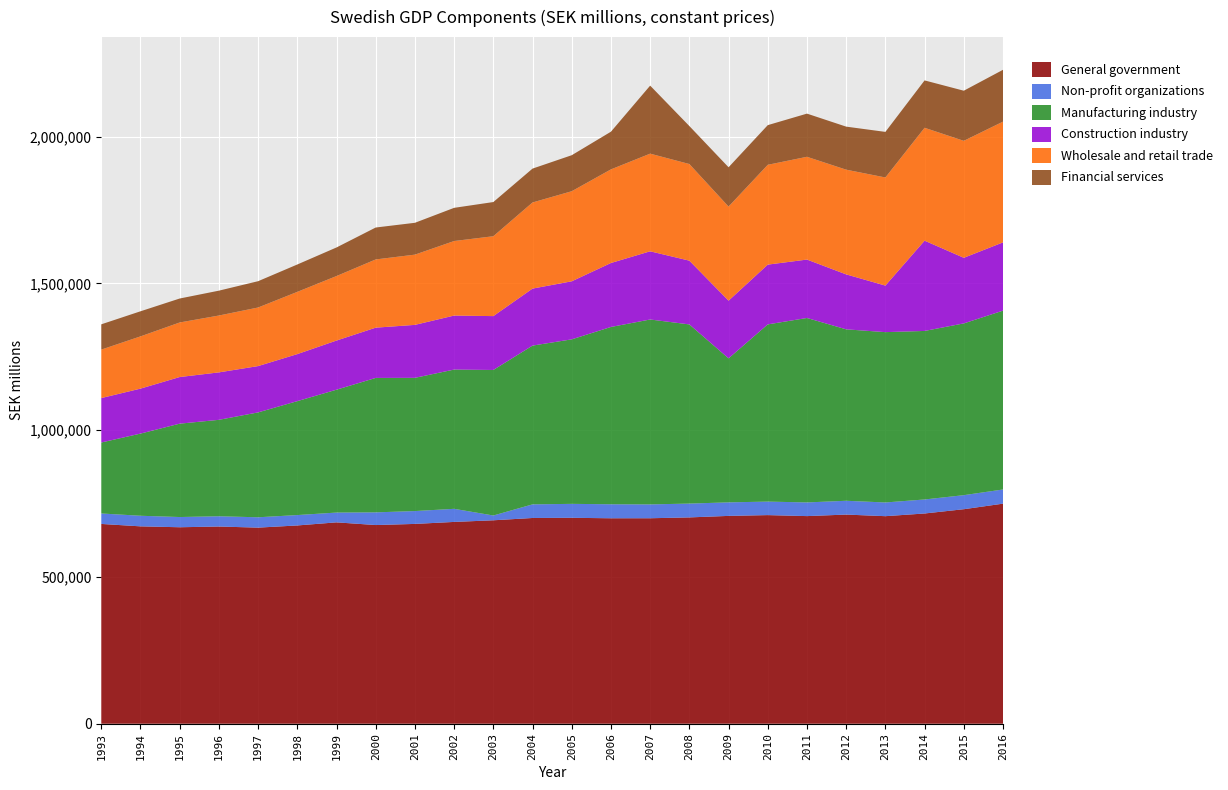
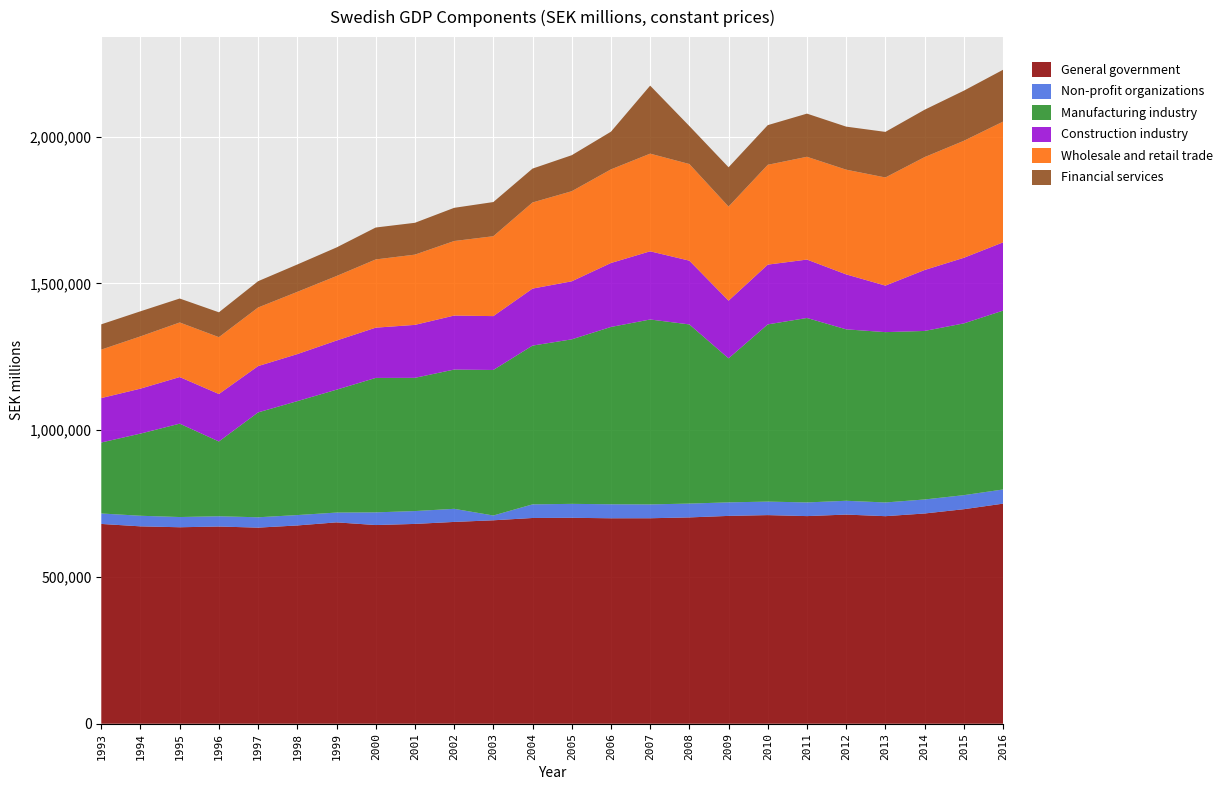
  {
    "General government": {
      "1993": "680,000",
      "1994": "670,000",
      "1995": "670,000",
      "1996": "670,000",
      "1997": "670,000",
      "1998": "680,000",
      "1999": "690,000",
      "2000": "680,000",
      "2001": "680,000",
      "2002": "690,000",
      "2003": "690,000",
      "2004": "700,000",
      "2005": "700,000",
      "2006": "700,000",
      "2007": "700,000",
      "2008": "700,000",
      "2009": "710,000",
      "2010": "710,000",
      "2011": "710,000",
      "2012": "710,000",
      "2013": "710,000",
      "2014": "720,000",
      "2015": "730,000",
      "2016": "750,000"
    },
    "Non-profit organizations": {
      "1993": "40,000",
      "1994": "40,000",
      "1995": "30,000",
      "1996": "30,000",
      "1997": "40,000",
      "1998": "40,000",
      "1999": "30,000",
      "2000": "40,000",
      "2001": "40,000",
      "2002": "40,000",
      "2003": "20,000",
      "2004": "50,000",
      "2005": "50,000",
      "2006": "50,000",
      "2007": "50,000",
      "2008": "50,000",
      "2009": "50,000",
      "2010": "50,000",
      "2011": "50,000",
      "2012": "50,000",
      "2013": "50,000",
      "2014": "50,000",
      "2015": "50,000",
      "2016": "50,000"
    },
    "Manufacturing industry": {
      "1993": "240,000",
      "1994": "280,000",
      "1995": "320,000",
-     "1996": "330,000",
+     "1996": "250,000",
      "1997": "360,000",
      "1998": "390,000",
      "1999": "420,000",
      "2000": "460,000",
      "2001": "450,000",
      "2002": "470,000",
      "2003": "500,000",
      "2004": "540,000",
      "2005": "560,000",
      "2006": "600,000",
      "2007": "630,000",
      "2008": "610,000",
      "2009": "490,000",
      "2010": "600,000",
      "2011": "630,000",
      "2012": "580,000",
      "2013": "580,000",
      "2014": "570,000",
      "2015": "590,000",
      "2016": "610,000"
    },
    "Construction industry": {
      "1993": "150,000",
      "1994": "150,000",
      "1995": "160,000",
      "1996": "160,000",
      "1997": "160,000",
      "1998": "160,000",
      "1999": "170,000",
      "2000": "170,000",
      "2001": "180,000",
      "2002": "180,000",
      "2003": "180,000",
      "2004": "190,000",
      "2005": "200,000",
      "2006": "220,000",
      "2007": "230,000",
      "2008": "220,000",
      "2009": "200,000",
      "2010": "200,000",
      "2011": "200,000",
      "2012": "190,000",
      "2013": "160,000",
-     "2014": "310,000",
+     "2014": "210,000",
      "2015": "220,000",
      "2016": "230,000"
    },
    "Wholesale and retail trade": {
      "1993": "170,000",
      "1994": "180,000",
      "1995": "190,000",
      "1996": "190,000",
      "1997": "200,000",
      "1998": "210,000",
      "1999": "220,000",
      "2000": "230,000",
      "2001": "240,000",
      "2002": "250,000",
      "2003": "270,000",
      "2004": "290,000",
      "2005": "310,000",
      "2006": "320,000",
      "2007": "330,000",
      "2008": "330,000",
      "2009": "320,000",
      "2010": "340,000",
      "2011": "350,000",
      "2012": "360,000",
      "2013": "370,000",
      "2014": "380,000",
      "2015": "400,000",
      "2016": "410,000"
    },
    "Financial services": {
      "1993": "90,000",
      "1994": "90,000",
      "1995": "80,000",
      "1996": "80,000",
      "1997": "90,000",
      "1998": "90,000",
      "1999": "100,000",
      "2000": "110,000",
      "2001": "110,000",
      "2002": "110,000",
      "2003": "120,000",
      "2004": "120,000",
      "2005": "120,000",
      "2006": "130,000",
      "2007": "230,000",
      "2008": "130,000",
      "2009": "130,000",
      "2010": "140,000",
      "2011": "150,000",
      "2012": "150,000",
      "2013": "160,000",
      "2014": "160,000",
      "2015": "170,000",
      "2016": "180,000"
    }
  }
